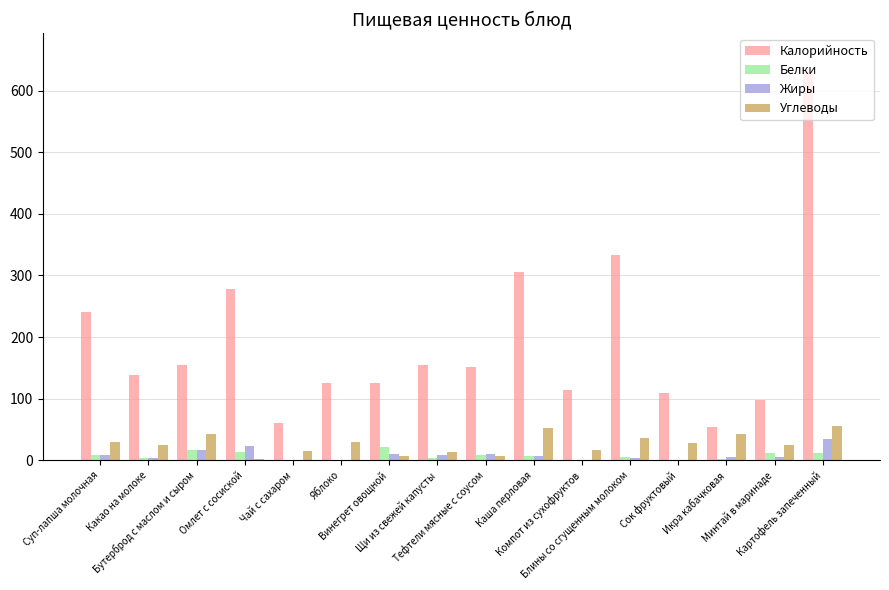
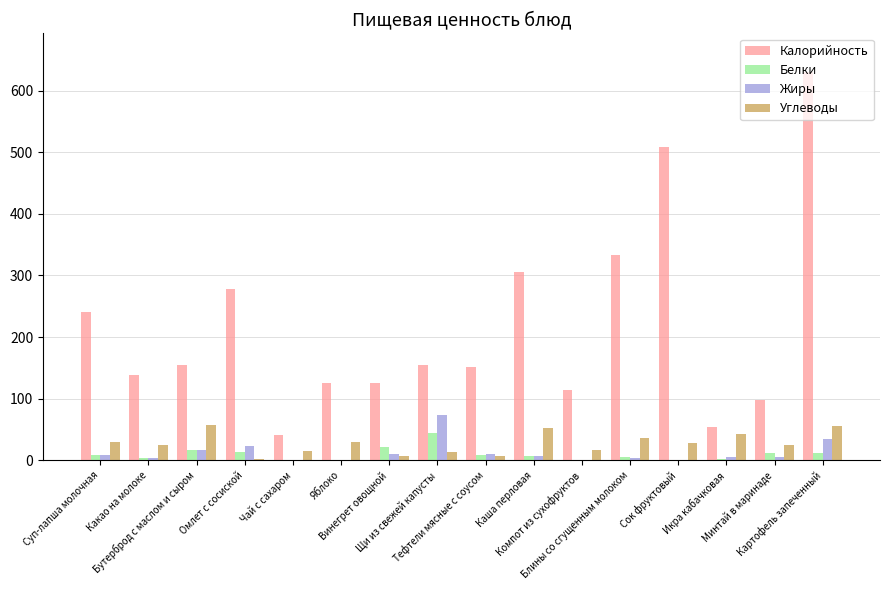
  {
    "Калорийность": {
      "Суп-лапша молочная": 240,
      "Какао на молоке": 140,
      "Бутерброд с маслом и сыром": 160,
      "Омлет с сосиской": 280,
-     "Чай с сахаром": 60,
+     "Чай с сахаром": 40,
      "Яблоко": 130,
      "Винегрет овощной": 130,
      "Щи из свежей капусты": 150,
      "Тефтели мясные с соусом": 150,
      "Каша перловая": 310,
      "Компот из сухофруктов": 110,
      "Блины со сгущенным молоком": 330,
-     "Сок фруктовый": 110,
+     "Сок фруктовый": 510,
      "Икра кабачковая": 50,
      "Минтай в маринаде": 100
    },
    "Белки": {
      "Суп-лапша молочная": 10,
      "Бутерброд с маслом и сыром": 20,
      "Омлет с сосиской": 10,
      "Чай с сахаром": 0,
      "Винегрет овощной": 20,
-     "Щи из свежей капусты": 0,
+     "Щи из свежей капусты": 40,
      "Тефтели мясные с соусом": 10,
      "Каша перловая": 10,
      "Блины со сгущенным молоком": 10,
      "Минтай в маринаде": 10,
      "Картофель запеченный": 10
    },
    "Жиры": {
      "Суп-лапша молочная": 10,
      "Бутерброд с маслом и сыром": 20,
      "Омлет с сосиской": 20,
      "Чай с сахаром": 0,
      "Винегрет овощной": 10,
-     "Щи из свежей капусты": 10,
+     "Щи из свежей капусты": 70,
      "Тефтели мясные с соусом": 10,
      "Каша перловая": 10,
      "Компот из сухофруктов": 0,
      "Сок фруктовый": 0,
      "Икра кабачковая": 10,
      "Минтай в маринаде": 10,
      "Картофель запеченный": 30
    },
    "Углеводы": {
      "Суп-лапша молочная": 30,
      "Какао на молоке": 30,
-     "Бутерброд с маслом и сыром": 40,
+     "Бутерброд с маслом и сыром": 60,
      "Чай с сахаром": 20,
      "Яблоко": 30,
      "Винегрет овощной": 10,
      "Щи из свежей капусты": 10,
      "Тефтели мясные с соусом": 10,
      "Каша перловая": 50,
      "Компот из сухофруктов": 20,
      "Блины со сгущенным молоком": 40,
      "Сок фруктовый": 30,
      "Икра кабачковая": 40,
      "Минтай в маринаде": 30,
      "Картофель запеченный": 60
    }
  }
